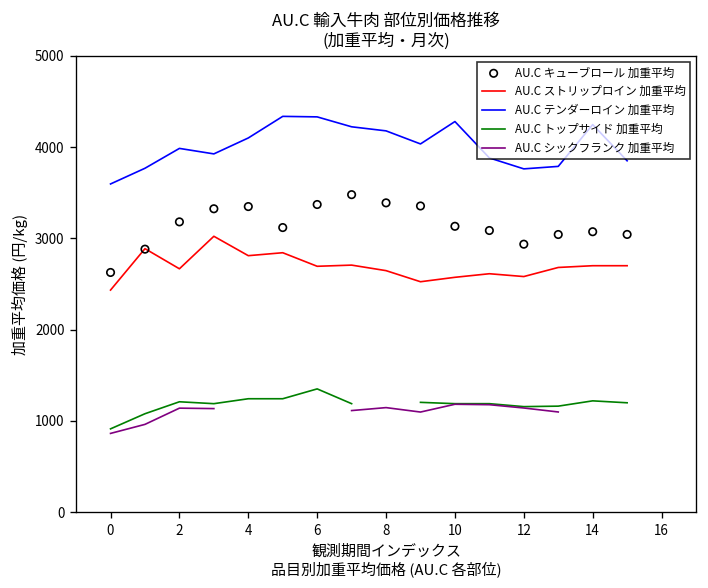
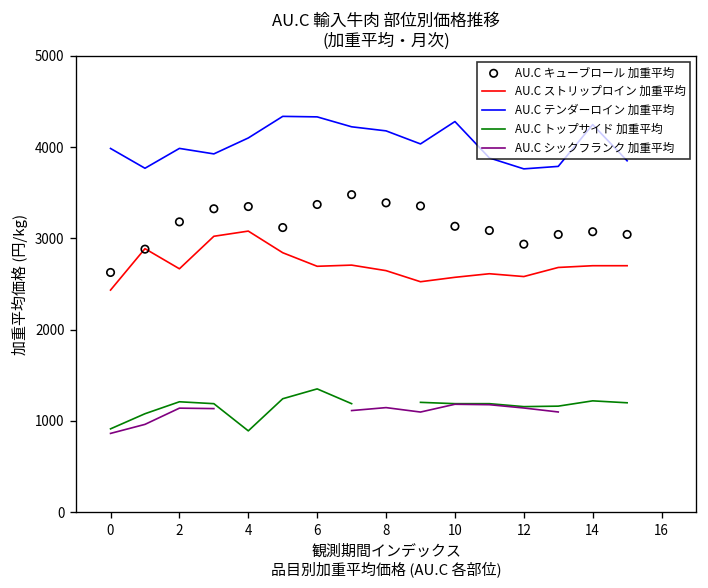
  {
    "AU.C ストリップロイン 加重平均": {
      "0": 2400,
      "2": 2700,
-     "4": 2800,
+     "4": 3100,
      "6": 2700,
      "8": 2600,
      "10": 2600,
      "12": 2600,
      "14": 2700
    },
    "AU.C テンダーロイン 加重平均": {
-     "0": 3600,
+     "0": 4000,
      "2": 4000,
      "4": 4100,
      "6": 4300,
      "8": 4200,
      "10": 4300,
      "12": 3800
    },
    "AU.C トップサイド 加重平均": {
      "0": 900,
      "2": 1200,
-     "4": 1200,
+     "4": 900,
      "6": 1400,
      "14": 1200
    },
    "AU.C シックフランク 加重平均": {
      "0": 900,
      "2": 1100,
      "8": 1100
    }
  }
